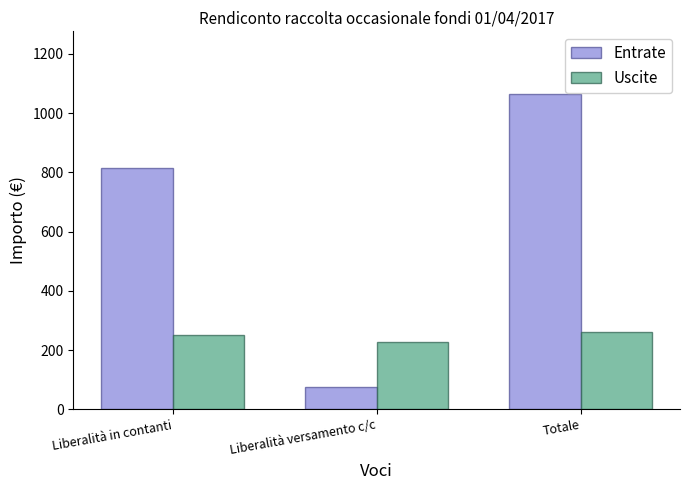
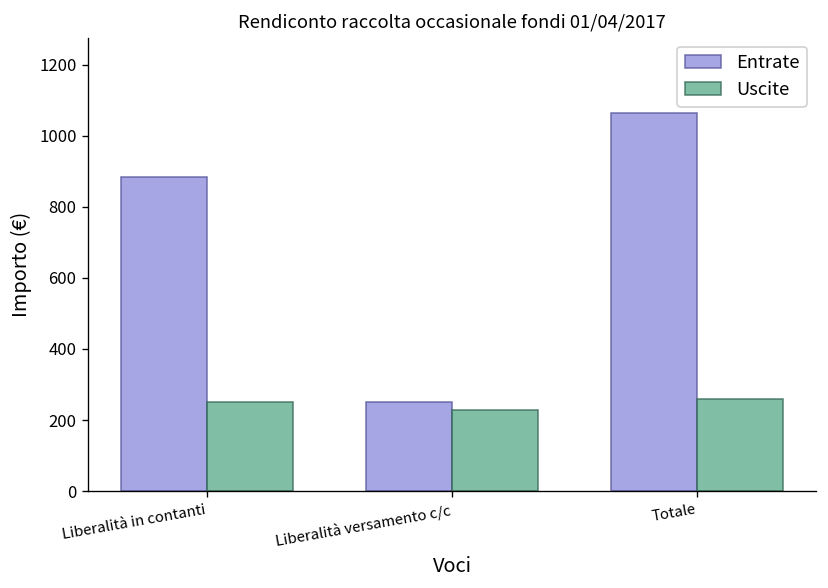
  {
    "Entrate": {
-     "Liberalità in contanti": 810,
-     "Liberalità versamento c/c": 70,
+     "Liberalità in contanti": 880,
+     "Liberalità versamento c/c": 250,
      "Totale": 1060
    },
    "Uscite": {
      "Liberalità in contanti": 250,
      "Liberalità versamento c/c": 230,
      "Totale": 260
    }
  }
